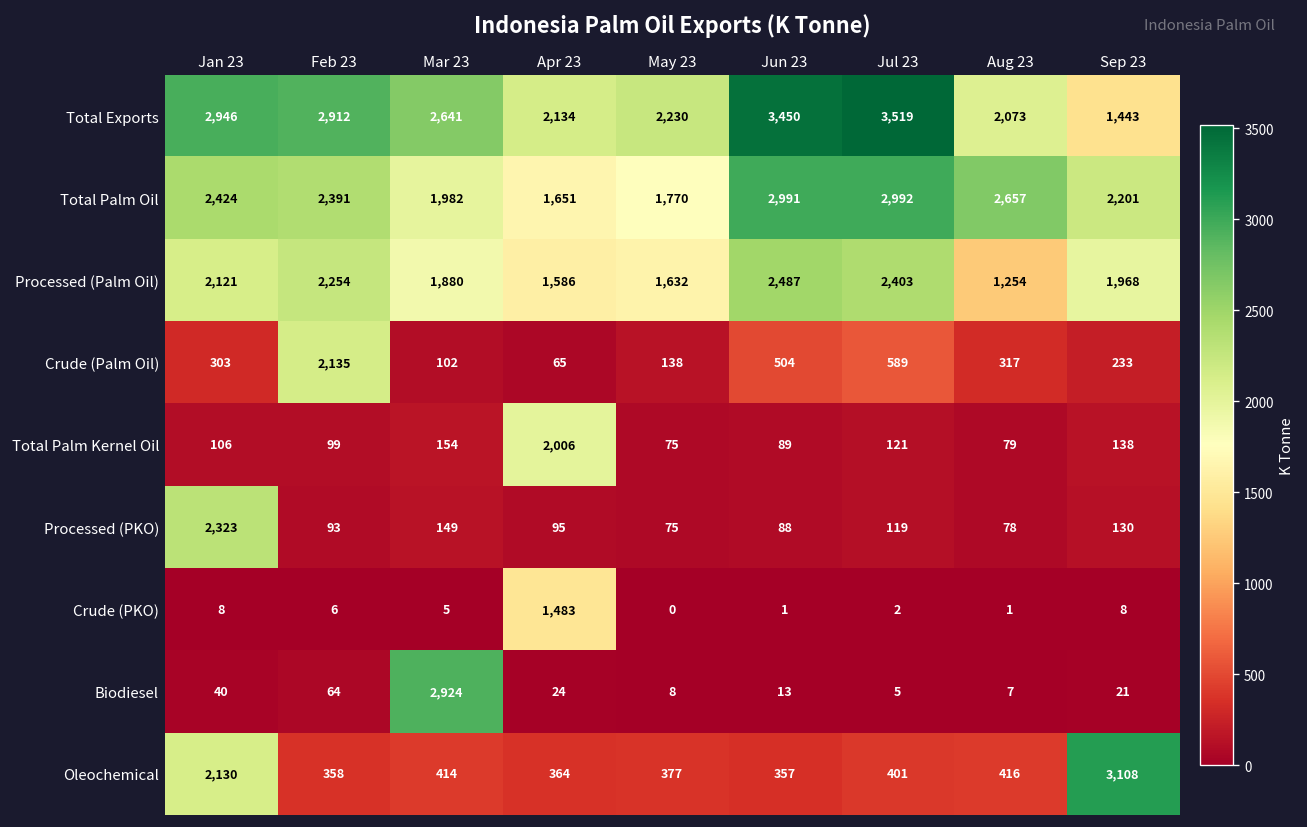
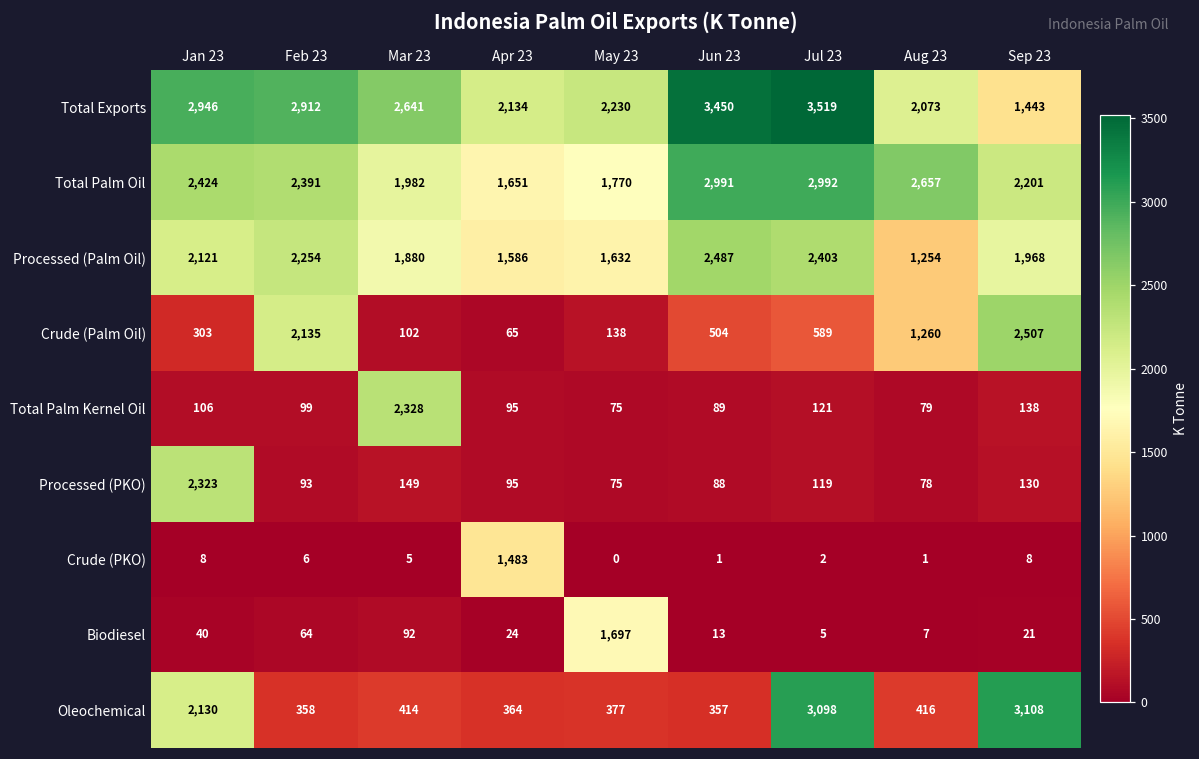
  {
    "Total Exports": {
      "Jan 23": "2,946",
      "Feb 23": "2,912",
      "Mar 23": "2,641",
      "Apr 23": "2,134",
      "May 23": "2,230",
      "Jun 23": "3,450",
      "Jul 23": "3,519",
      "Aug 23": "2,073",
      "Sep 23": "1,443"
    },
    "Total Palm Oil": {
      "Jan 23": "2,424",
      "Feb 23": "2,391",
      "Mar 23": "1,982",
      "Apr 23": "1,651",
      "May 23": "1,770",
      "Jun 23": "2,991",
      "Jul 23": "2,992",
      "Aug 23": "2,657",
      "Sep 23": "2,201"
    },
    "Processed (Palm Oil)": {
      "Jan 23": "2,121",
      "Feb 23": "2,254",
      "Mar 23": "1,880",
      "Apr 23": "1,586",
      "May 23": "1,632",
      "Jun 23": "2,487",
      "Jul 23": "2,403",
      "Aug 23": "1,254",
      "Sep 23": "1,968"
    },
    "Crude (Palm Oil)": {
      "Jan 23": "303",
      "Feb 23": "2,135",
      "Mar 23": "102",
      "Apr 23": "65",
      "May 23": "138",
      "Jun 23": "504",
      "Jul 23": "589",
-     "Aug 23": "317",
-     "Sep 23": "233"
+     "Aug 23": "1,260",
+     "Sep 23": "2,507"
    },
    "Total Palm Kernel Oil": {
      "Jan 23": "106",
      "Feb 23": "99",
-     "Mar 23": "154",
-     "Apr 23": "2,006",
+     "Mar 23": "2,328",
+     "Apr 23": "95",
      "May 23": "75",
      "Jun 23": "89",
      "Jul 23": "121",
      "Aug 23": "79",
      "Sep 23": "138"
    },
    "Processed (PKO)": {
      "Jan 23": "2,323",
      "Feb 23": "93",
      "Mar 23": "149",
      "Apr 23": "95",
      "May 23": "75",
      "Jun 23": "88",
      "Jul 23": "119",
      "Aug 23": "78",
      "Sep 23": "130"
    },
    "Crude (PKO)": {
      "Jan 23": "8",
      "Feb 23": "6",
      "Mar 23": "5",
      "Apr 23": "1,483",
      "May 23": "0",
      "Jun 23": "1",
      "Jul 23": "2",
      "Aug 23": "1",
      "Sep 23": "8"
    },
    "Biodiesel": {
      "Jan 23": "40",
      "Feb 23": "64",
-     "Mar 23": "2,924",
+     "Mar 23": "92",
      "Apr 23": "24",
-     "May 23": "8",
+     "May 23": "1,697",
      "Jun 23": "13",
      "Jul 23": "5",
      "Aug 23": "7",
      "Sep 23": "21"
    },
    "Oleochemical": {
      "Jan 23": "2,130",
      "Feb 23": "358",
      "Mar 23": "414",
      "Apr 23": "364",
      "May 23": "377",
      "Jun 23": "357",
-     "Jul 23": "401",
+     "Jul 23": "3,098",
      "Aug 23": "416",
      "Sep 23": "3,108"
    }
  }
